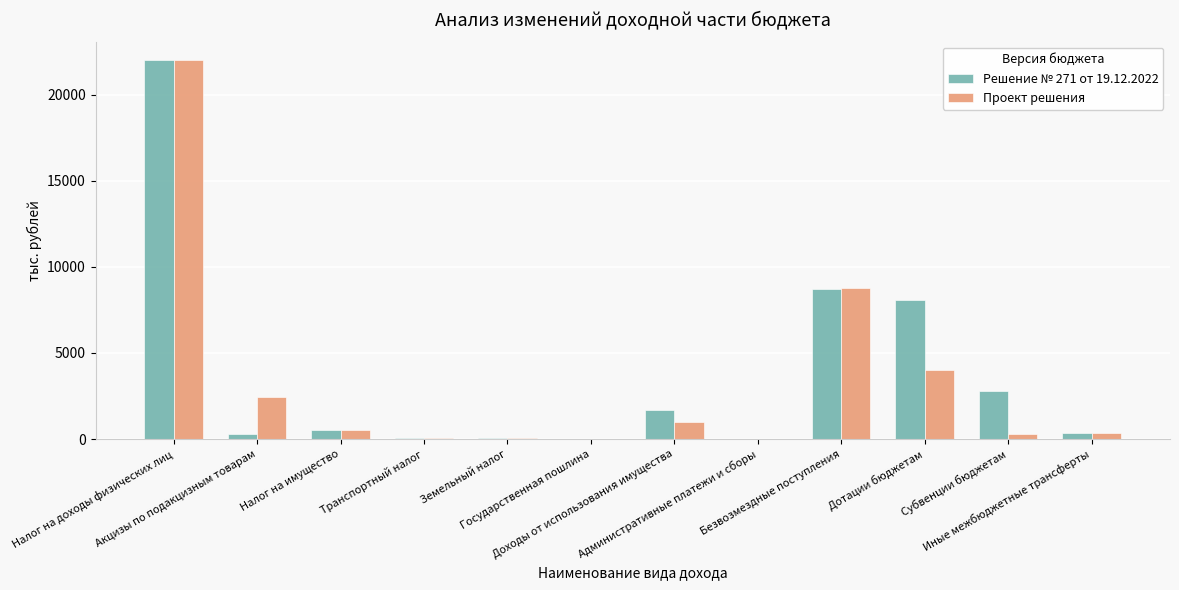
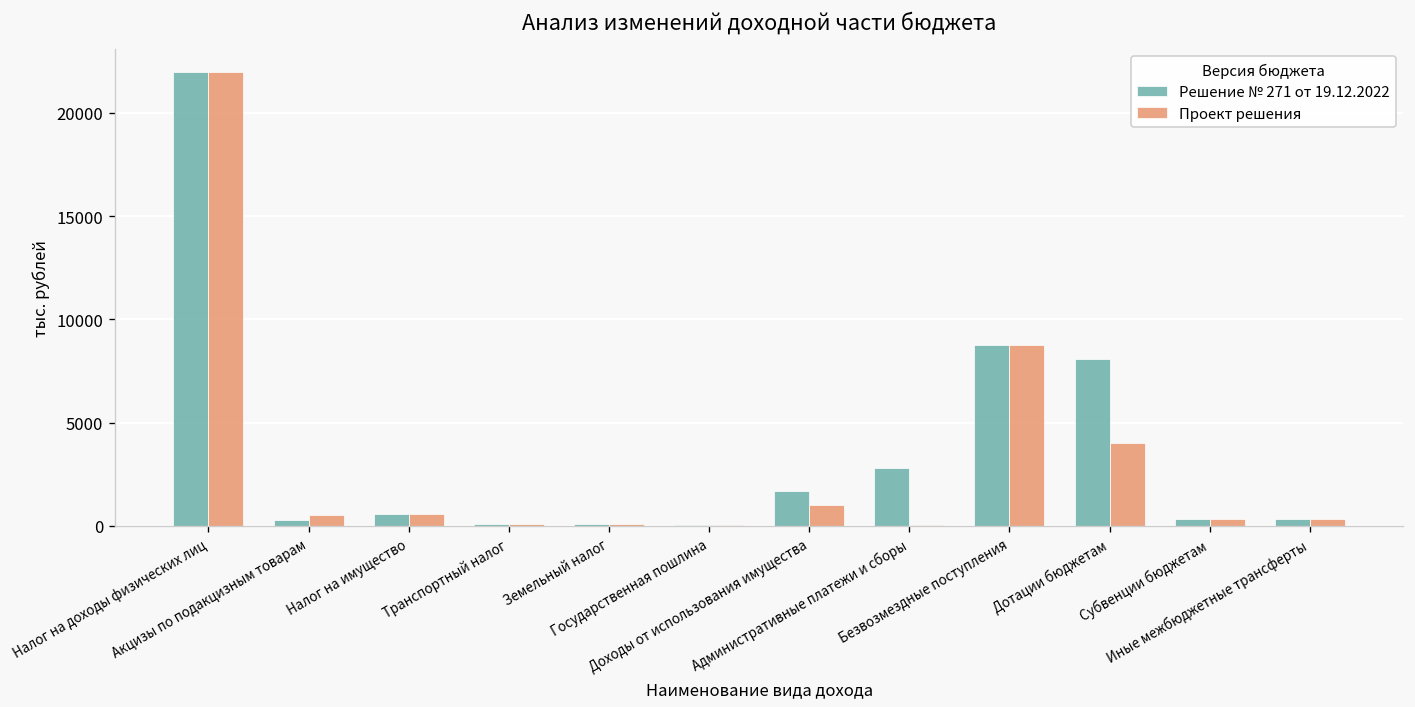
  {
    "Решение № 271 от 19.12.2022": {
      "Налог на доходы физических лиц": 22000,
      "Акцизы по подакцизным товарам": 300,
      "Налог на имущество": 600,
      "Доходы от использования имущества": 1700,
-     "Административные платежи и сборы": 0,
+     "Административные платежи и сборы": 2800,
      "Безвозмездные поступления": 8700,
      "Дотации бюджетам": 8100,
-     "Субвенции бюджетам": 2800,
+     "Субвенции бюджетам": 300,
      "Иные межбюджетные трансферты": 300
    },
    "Проект решения": {
      "Налог на доходы физических лиц": 22000,
-     "Акцизы по подакцизным товарам": 2400,
+     "Акцизы по подакцизным товарам": 500,
      "Налог на имущество": 600,
      "Доходы от использования имущества": 1000,
      "Безвозмездные поступления": 8800,
      "Дотации бюджетам": 4000,
      "Субвенции бюджетам": 300,
      "Иные межбюджетные трансферты": 400
    }
  }
